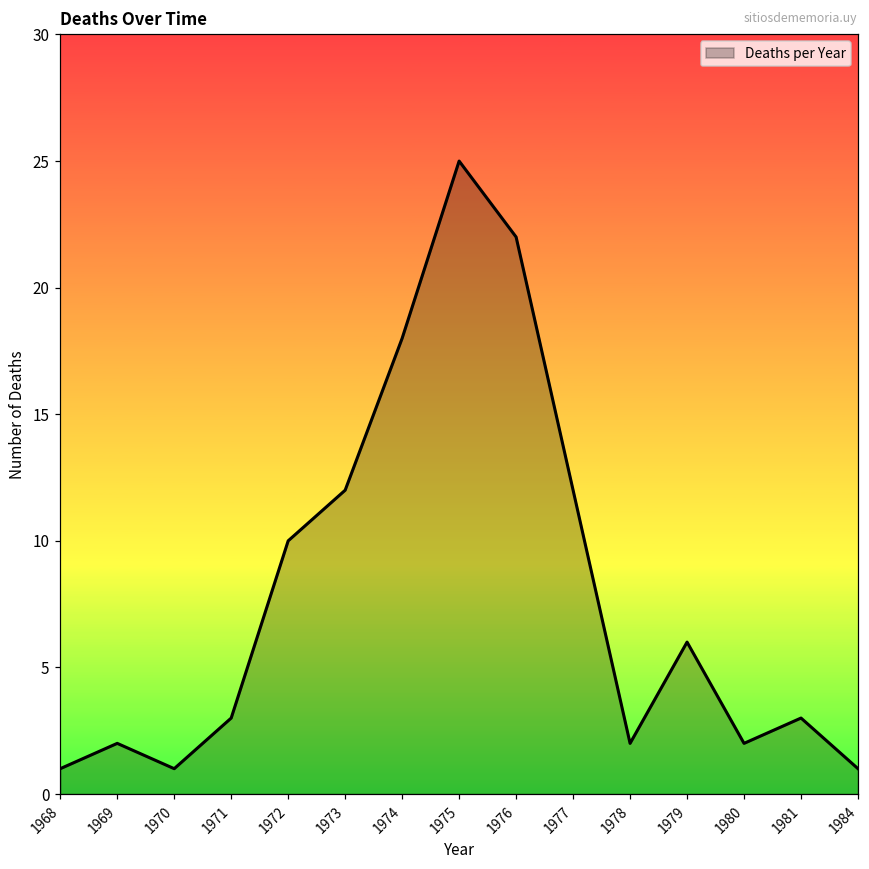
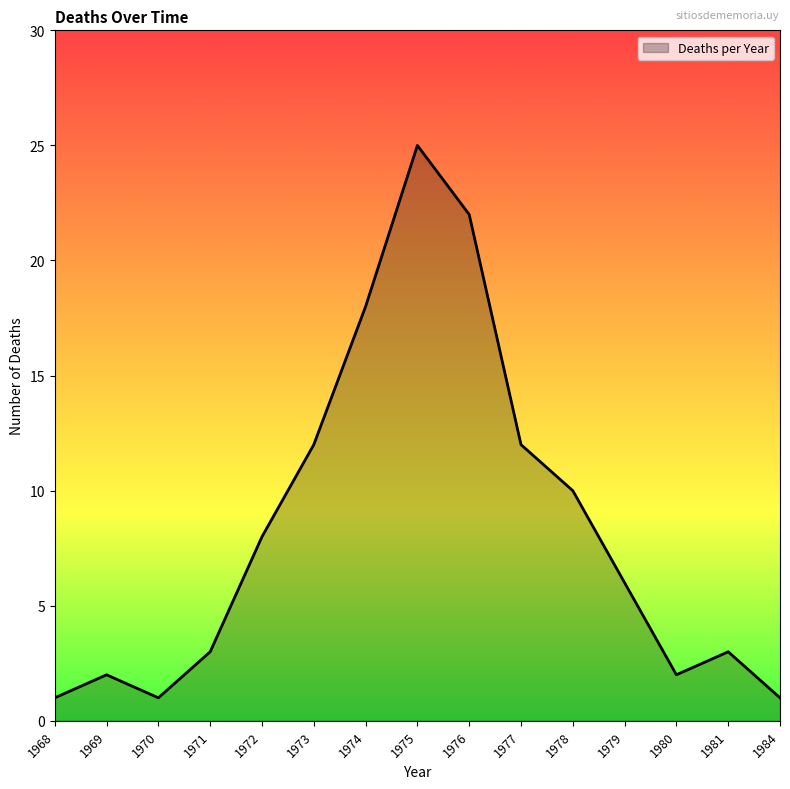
  {
    "1968": 1,
    "1969": 2,
    "1970": 1,
    "1971": 3,
-   "1972": 10,
+   "1972": 8,
    "1973": 12,
    "1974": 18,
    "1975": 25,
    "1976": 22,
    "1977": 12,
-   "1978": 2,
+   "1978": 10,
    "1979": 6,
    "1980": 2,
    "1981": 3,
    "1984": 1
  }
